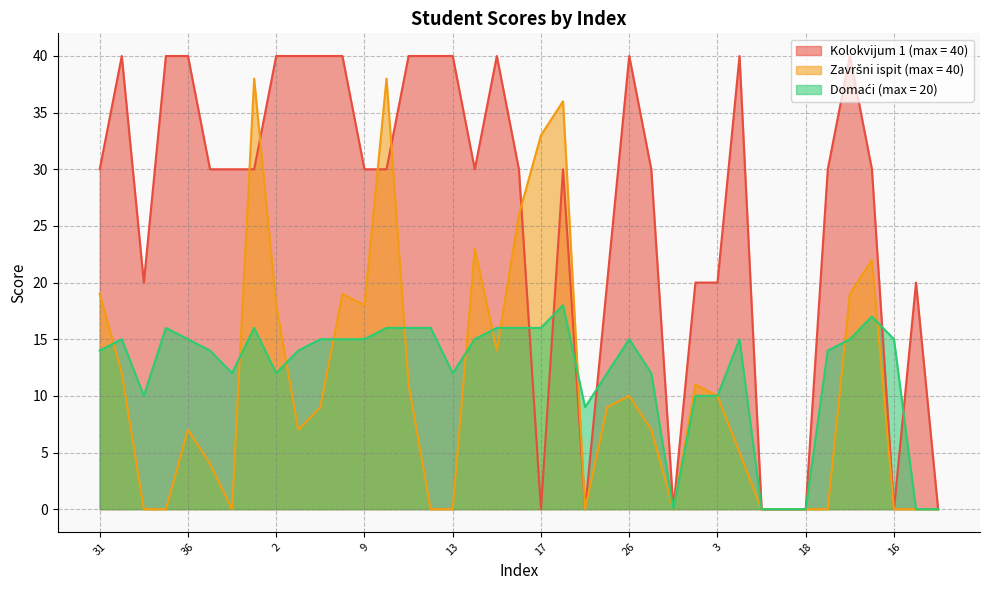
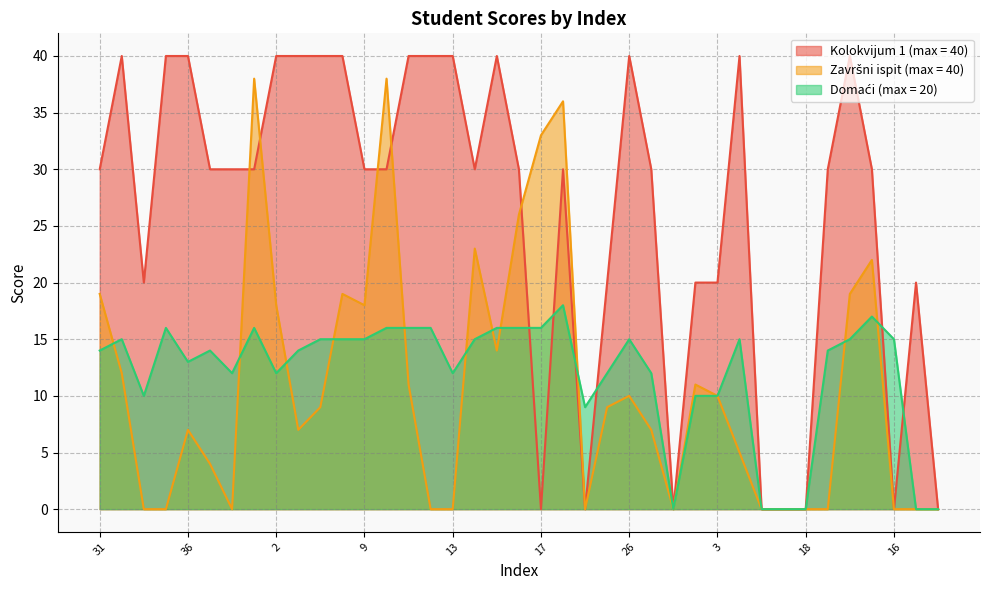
  {
    "Kolokvijum 1 (max = 40)": {
      "36": 40
    },
    "Završni ispit (max = 40)": {
      "36": 7
    },
    "Domaći (max = 20)": {
-     "36": 15,
+     "36": 13,
      "16": 15
    }
  }
